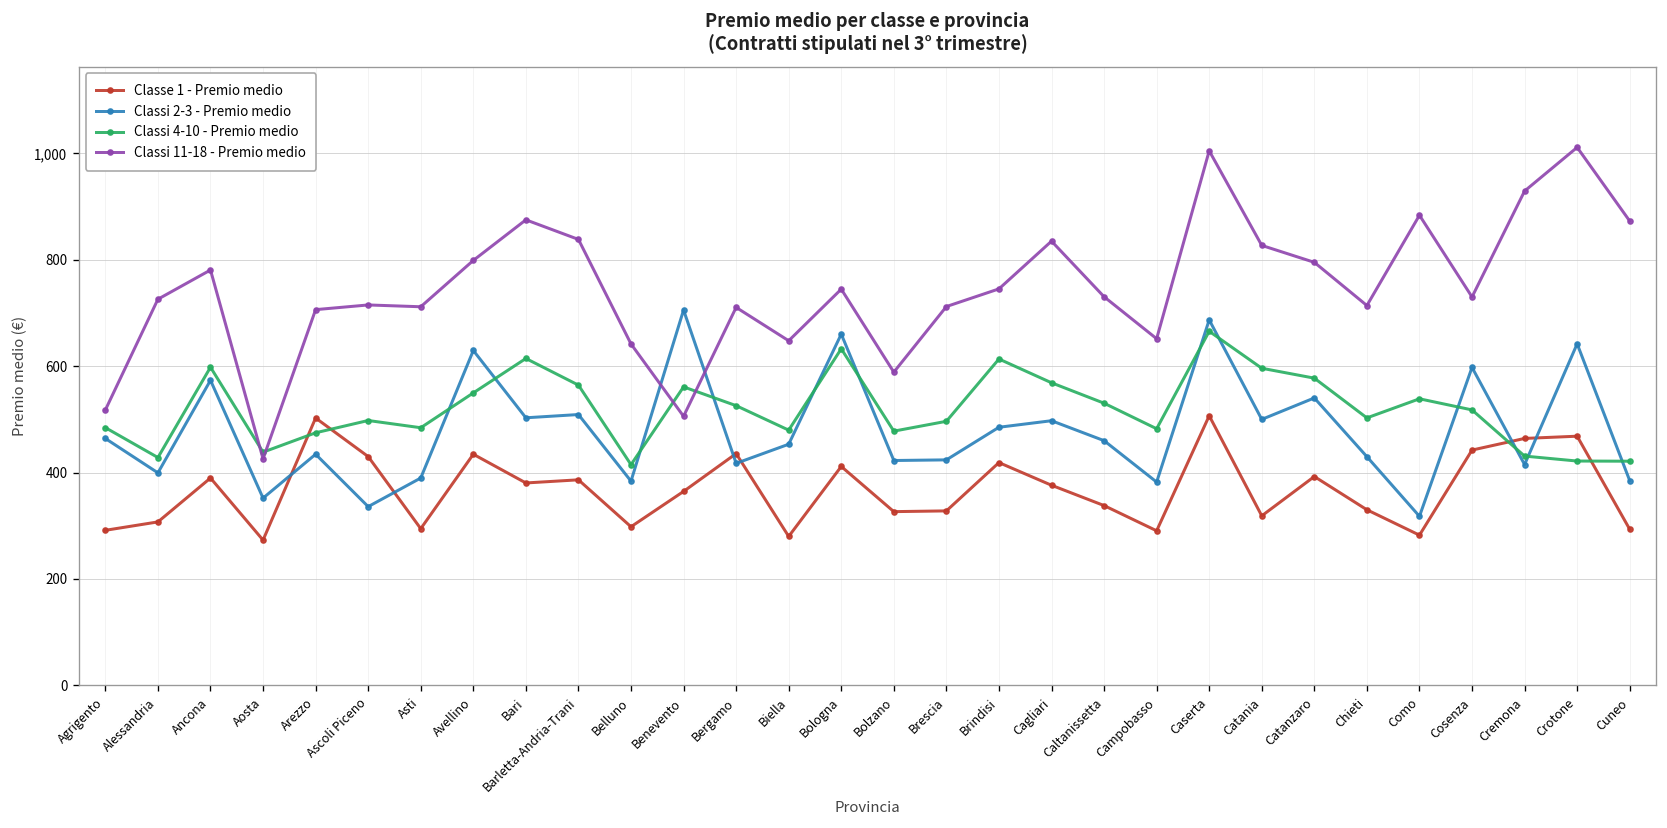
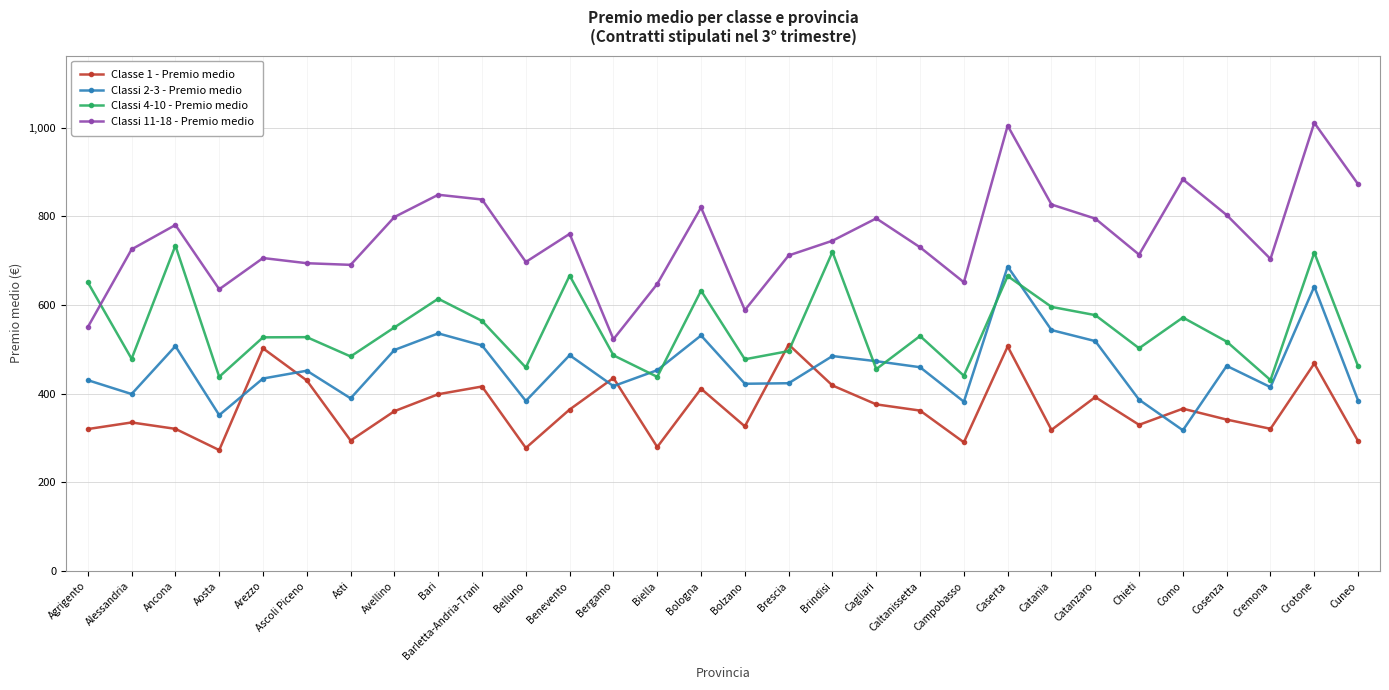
  {
    "Classe 1 - Premio medio": {
-     "Agrigento": "290",
-     "Alessandria": "310",
-     "Ancona": "390",
+     "Agrigento": "320",
+     "Alessandria": "340",
+     "Ancona": "320",
      "Aosta": "270",
      "Arezzo": "500",
      "Ascoli Piceno": "430",
      "Asti": "290",
-     "Avellino": "430",
-     "Bari": "380",
-     "Barletta-Andria-Trani": "390",
-     "Belluno": "300",
+     "Avellino": "360",
+     "Bari": "400",
+     "Barletta-Andria-Trani": "420",
+     "Belluno": "280",
      "Benevento": "360",
      "Bergamo": "440",
      "Biella": "280",
      "Bologna": "410",
      "Bolzano": "330",
-     "Brescia": "330",
+     "Brescia": "510",
      "Brindisi": "420",
      "Cagliari": "380",
-     "Caltanissetta": "340",
+     "Caltanissetta": "360",
      "Campobasso": "290",
      "Caserta": "510",
      "Catania": "320",
      "Catanzaro": "390",
      "Chieti": "330",
-     "Como": "280",
-     "Cosenza": "440",
-     "Cremona": "460",
+     "Como": "370",
+     "Cosenza": "340",
+     "Cremona": "320",
      "Crotone": "470",
      "Cuneo": "290"
    },
    "Classi 2-3 - Premio medio": {
-     "Agrigento": "460",
+     "Agrigento": "430",
      "Alessandria": "400",
-     "Ancona": "570",
+     "Ancona": "510",
      "Aosta": "350",
      "Arezzo": "430",
-     "Ascoli Piceno": "340",
+     "Ascoli Piceno": "450",
      "Asti": "390",
-     "Avellino": "630",
-     "Bari": "500",
+     "Avellino": "500",
+     "Bari": "540",
      "Barletta-Andria-Trani": "510",
      "Belluno": "380",
-     "Benevento": "710",
+     "Benevento": "490",
      "Bergamo": "420",
      "Biella": "450",
-     "Bologna": "660",
+     "Bologna": "530",
      "Bolzano": "420",
      "Brescia": "420",
      "Brindisi": "490",
-     "Cagliari": "500",
+     "Cagliari": "470",
      "Caltanissetta": "460",
      "Campobasso": "380",
      "Caserta": "690",
-     "Catania": "500",
-     "Catanzaro": "540",
-     "Chieti": "430",
+     "Catania": "540",
+     "Catanzaro": "520",
+     "Chieti": "390",
      "Como": "320",
-     "Cosenza": "600",
+     "Cosenza": "460",
      "Cremona": "420",
      "Crotone": "640",
      "Cuneo": "380"
    },
    "Classi 4-10 - Premio medio": {
-     "Agrigento": "480",
-     "Alessandria": "430",
-     "Ancona": "600",
+     "Agrigento": "650",
+     "Alessandria": "480",
+     "Ancona": "730",
      "Aosta": "440",
-     "Arezzo": "470",
-     "Ascoli Piceno": "500",
+     "Arezzo": "530",
+     "Ascoli Piceno": "530",
      "Asti": "480",
      "Avellino": "550",
      "Bari": "610",
      "Barletta-Andria-Trani": "560",
-     "Belluno": "410",
-     "Benevento": "560",
-     "Bergamo": "530",
-     "Biella": "480",
+     "Belluno": "460",
+     "Benevento": "670",
+     "Bergamo": "490",
+     "Biella": "440",
      "Bologna": "630",
      "Bolzano": "480",
      "Brescia": "500",
-     "Brindisi": "610",
-     "Cagliari": "570",
+     "Brindisi": "720",
+     "Cagliari": "460",
      "Caltanissetta": "530",
-     "Campobasso": "480",
+     "Campobasso": "440",
      "Caserta": "670",
      "Catania": "600",
      "Catanzaro": "580",
      "Chieti": "500",
-     "Como": "540",
+     "Como": "570",
      "Cosenza": "520",
      "Cremona": "430",
-     "Crotone": "420",
-     "Cuneo": "420"
+     "Crotone": "720",
+     "Cuneo": "460"
    },
    "Classi 11-18 - Premio medio": {
-     "Agrigento": "520",
+     "Agrigento": "550",
      "Alessandria": "730",
      "Ancona": "780",
-     "Aosta": "430",
+     "Aosta": "640",
      "Arezzo": "710",
-     "Ascoli Piceno": "720",
-     "Asti": "710",
+     "Ascoli Piceno": "690",
+     "Asti": "690",
      "Avellino": "800",
-     "Bari": "880",
+     "Bari": "850",
      "Barletta-Andria-Trani": "840",
-     "Belluno": "640",
-     "Benevento": "510",
-     "Bergamo": "710",
+     "Belluno": "700",
+     "Benevento": "760",
+     "Bergamo": "520",
      "Biella": "650",
-     "Bologna": "740",
+     "Bologna": "820",
      "Bolzano": "590",
      "Brescia": "710",
      "Brindisi": "750",
-     "Cagliari": "830",
+     "Cagliari": "800",
      "Caltanissetta": "730",
      "Campobasso": "650",
      "Caserta": "1,000",
      "Catania": "830",
      "Catanzaro": "800",
      "Chieti": "710",
      "Como": "880",
-     "Cosenza": "730",
-     "Cremona": "930",
+     "Cosenza": "800",
+     "Cremona": "700",
      "Crotone": "1,010",
      "Cuneo": "870"
    }
  }
